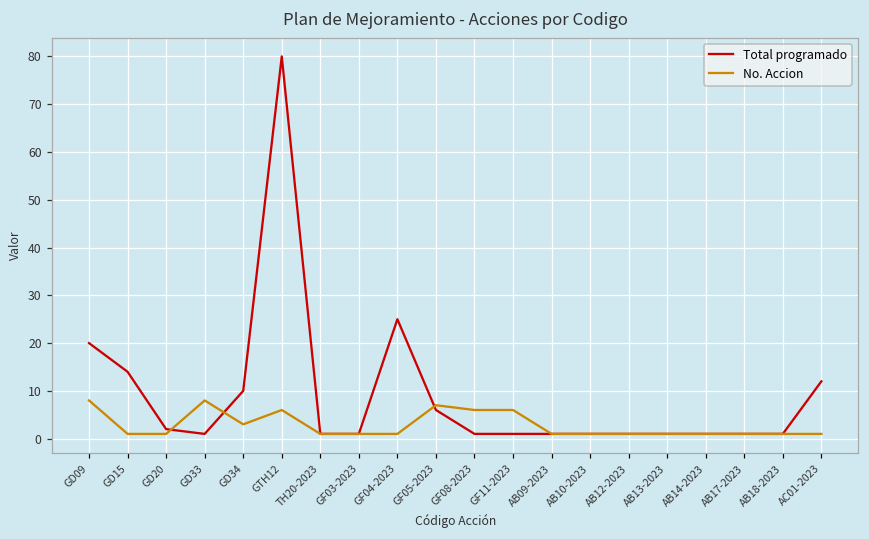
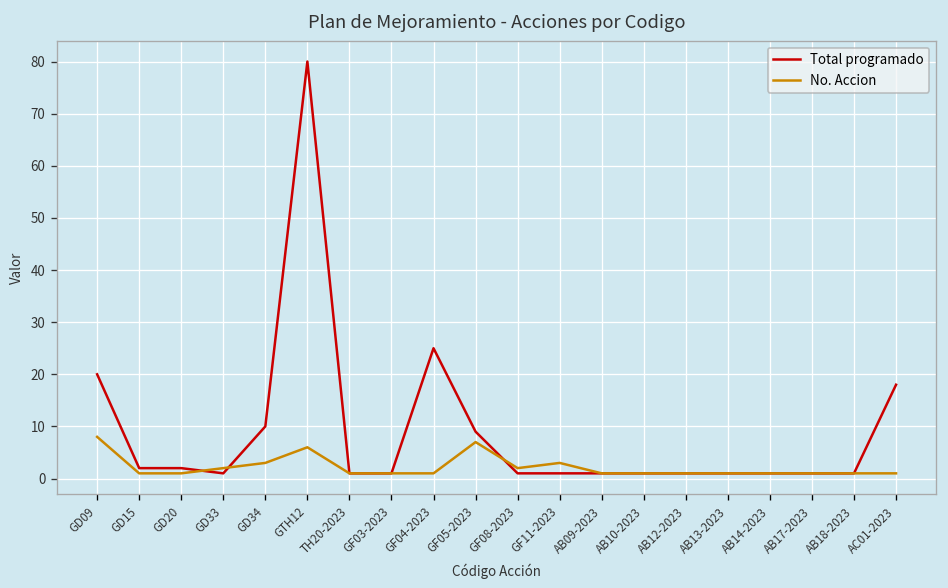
  {
    "Total programado": {
      "GD09": 20,
-     "GD15": 14,
+     "GD15": 2,
      "GD20": 2,
      "GD33": 1,
      "GD34": 10,
      "GTH12": 80,
      "GF04-2023": 25,
-     "GF05-2023": 6,
+     "GF05-2023": 9,
      "GF08-2023": 1,
      "GF11-2023": 1,
-     "AC01-2023": 12
+     "AC01-2023": 18
    },
    "No. Accion": {
      "GD09": 8,
      "GD15": 1,
      "GD20": 1,
-     "GD33": 8,
+     "GD33": 2,
      "GD34": 3,
      "GTH12": 6,
      "GF04-2023": 1,
      "GF05-2023": 7,
-     "GF08-2023": 6,
-     "GF11-2023": 6,
+     "GF08-2023": 2,
+     "GF11-2023": 3,
      "AC01-2023": 1
    }
  }
